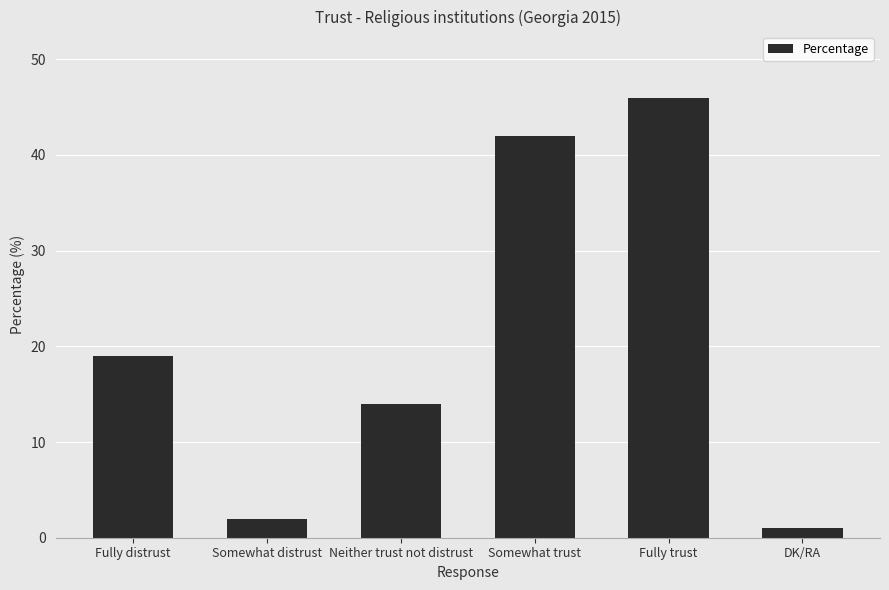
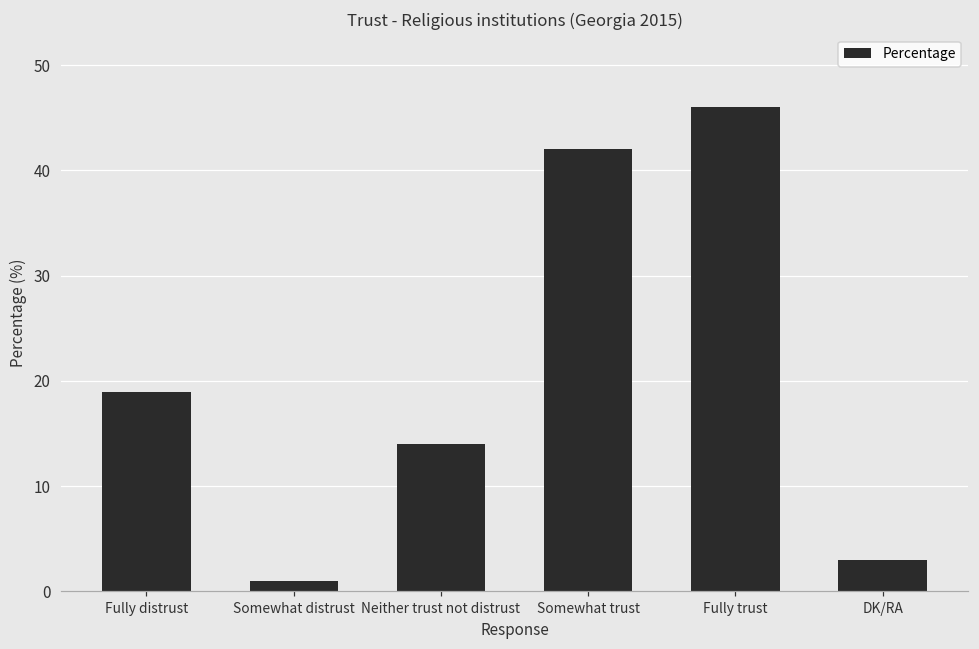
  {
    "Fully distrust": 19,
-   "Somewhat distrust": 2,
+   "Somewhat distrust": 1,
    "Neither trust not distrust": 14,
    "Somewhat trust": 42,
    "Fully trust": 46,
-   "DK/RA": 1
+   "DK/RA": 3
  }
